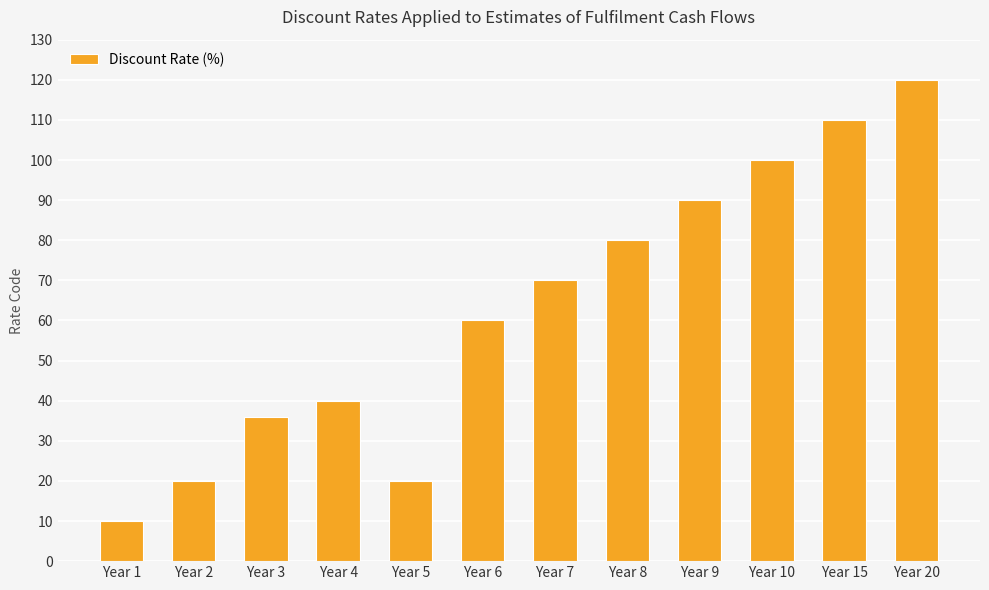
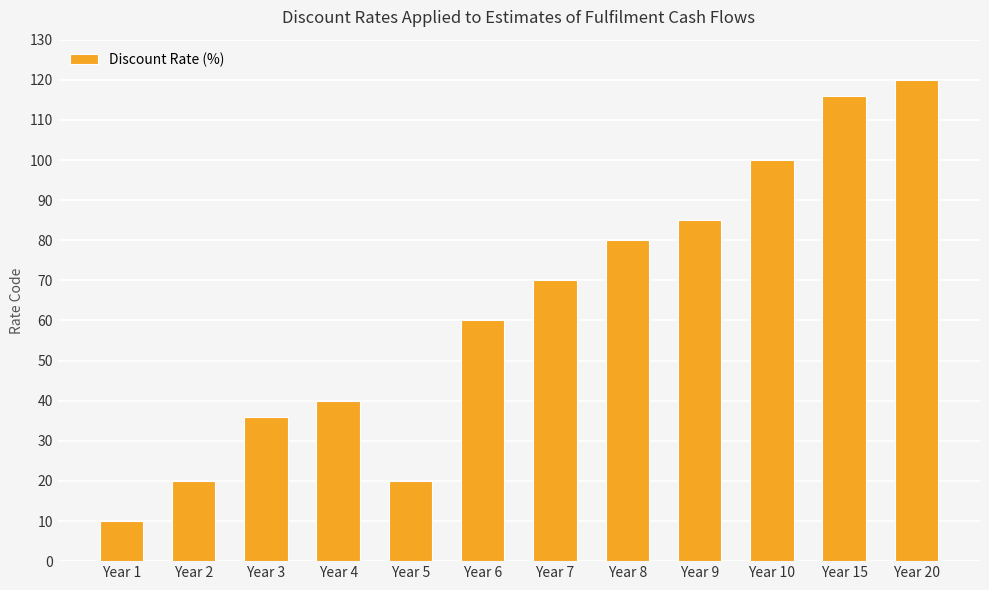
  {
    "Year 1": 10,
    "Year 2": 20,
    "Year 3": 36,
    "Year 4": 40,
    "Year 5": 20,
    "Year 6": 60,
    "Year 7": 70,
    "Year 8": 80,
-   "Year 9": 90,
+   "Year 9": 85,
    "Year 10": 100,
-   "Year 15": 110,
+   "Year 15": 116,
    "Year 20": 120
  }
